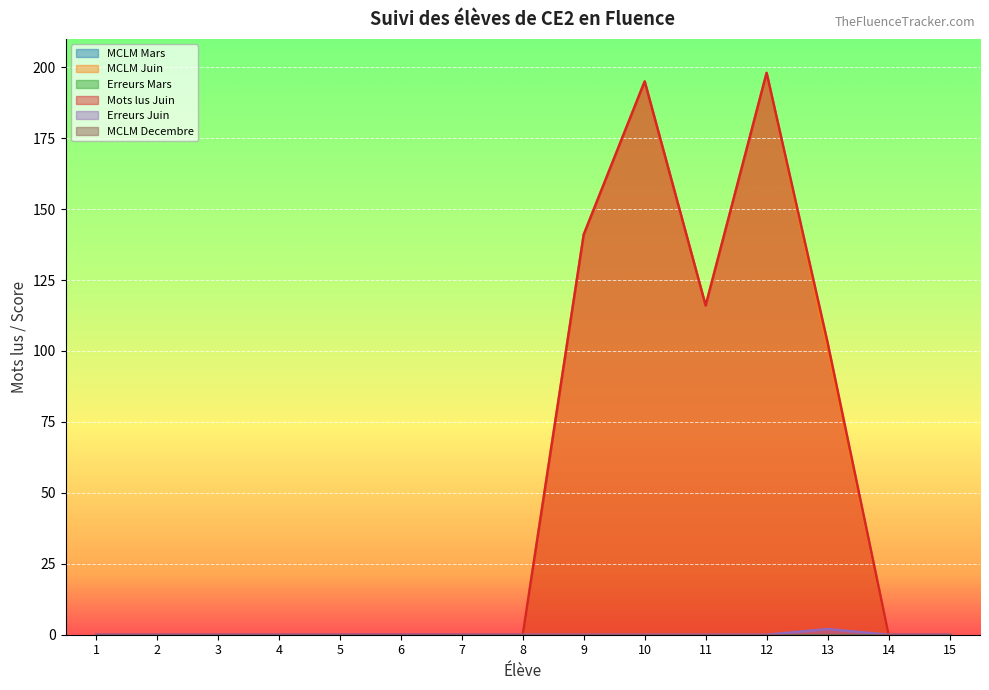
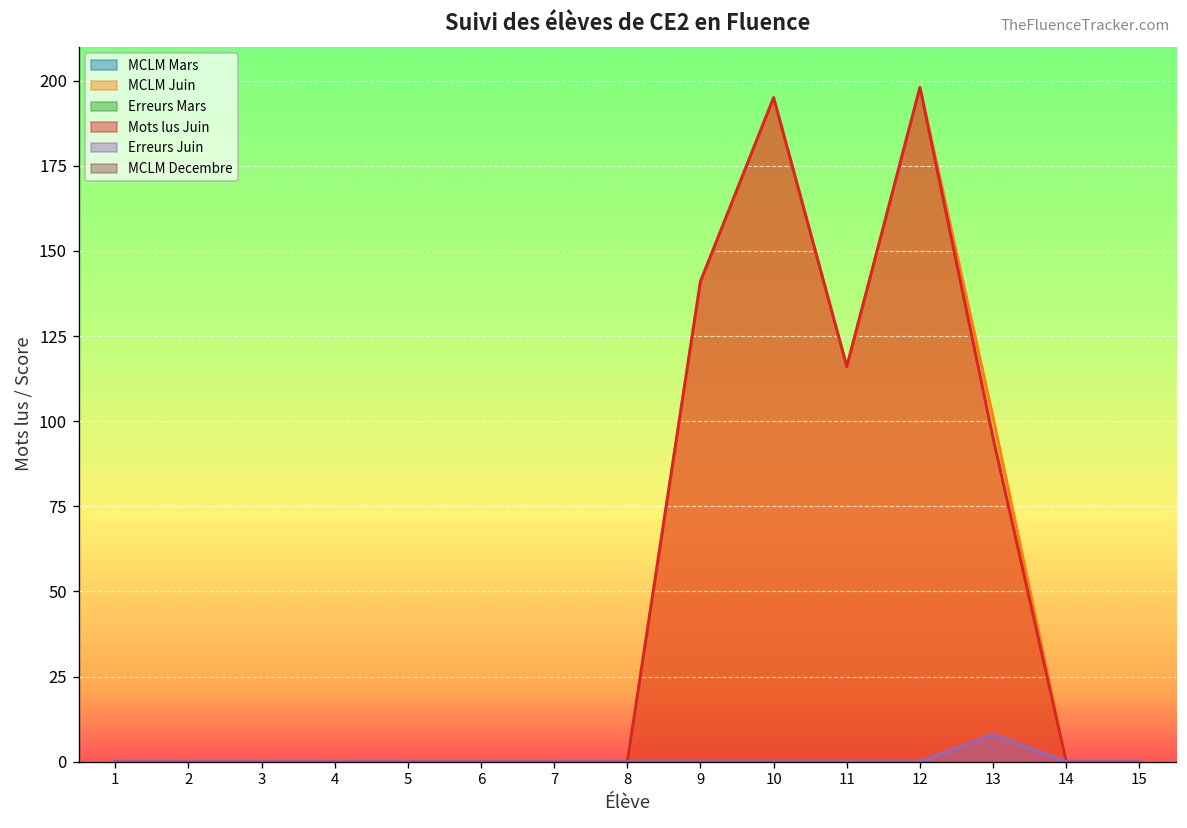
  {
    "MCLM Decembre": {
      "13": 0
    },
    "Mots lus Juin": {
-     "13": 103
+     "13": 95
    },
    "Erreurs Juin": {
-     "13": 2
+     "13": 8
    }
  }
